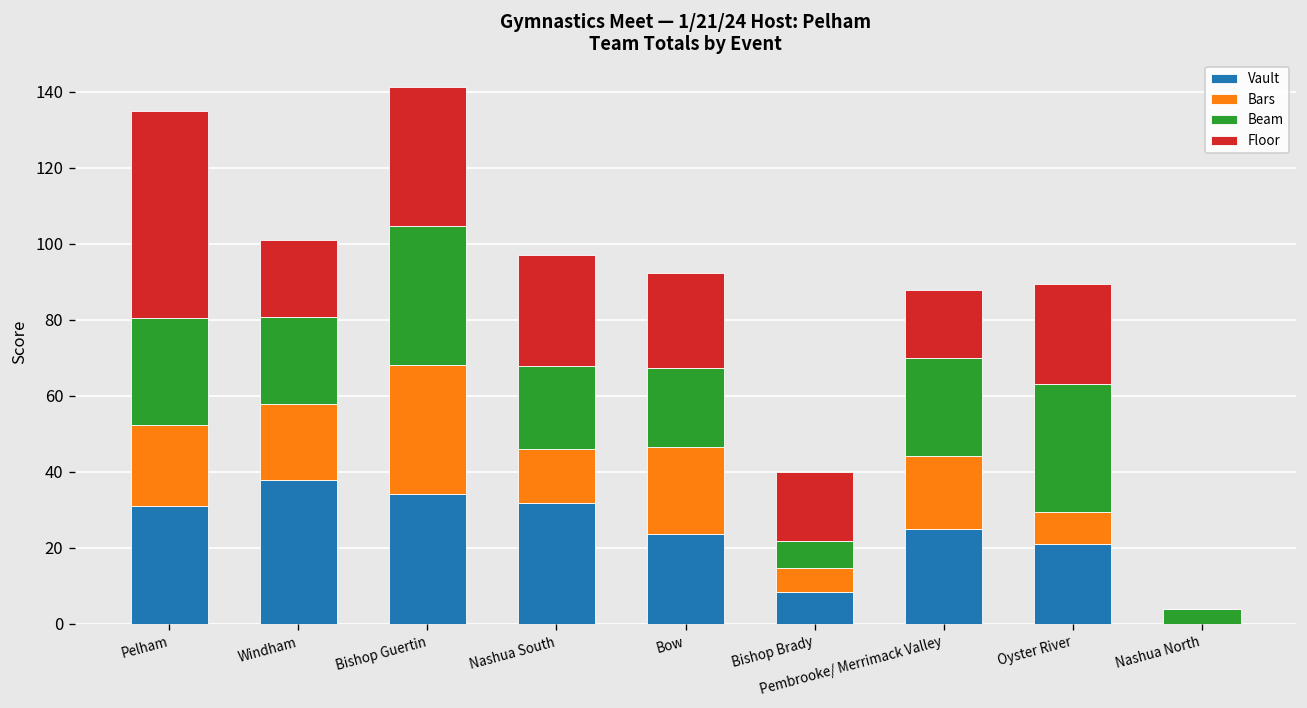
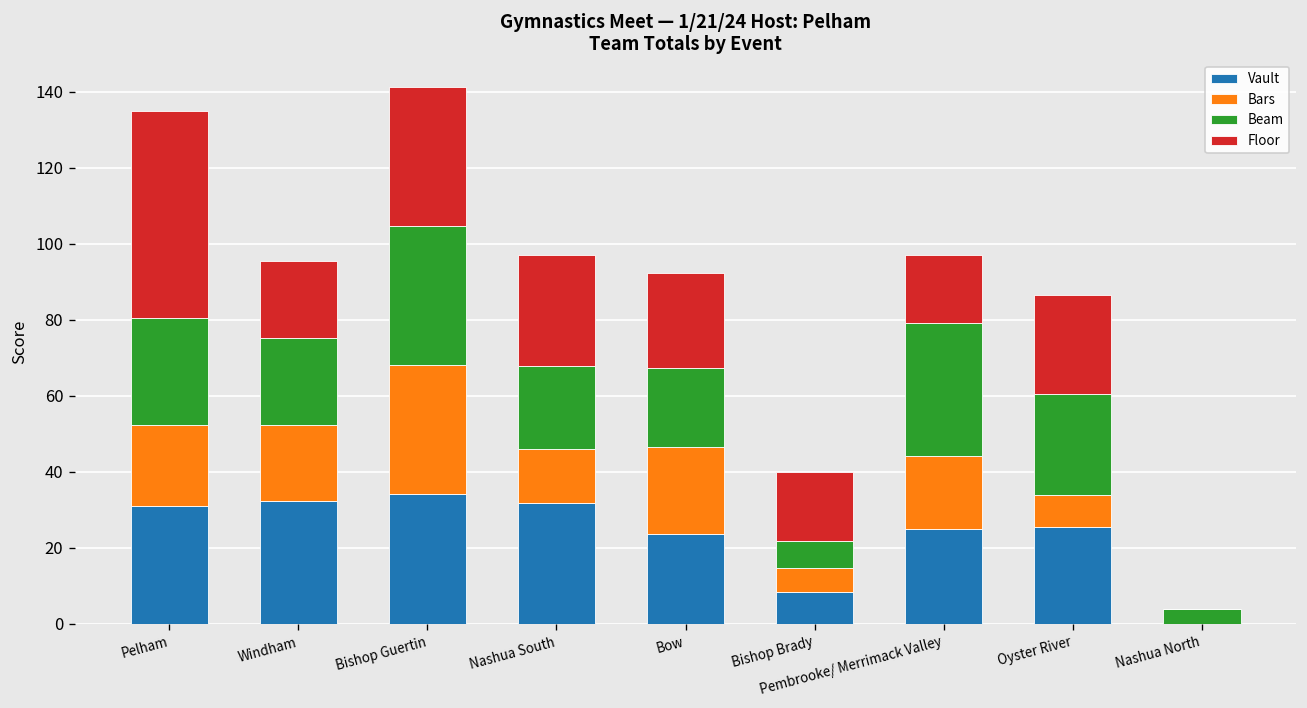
  {
    "Vault": {
      "Pelham": 31,
-     "Windham": 38,
+     "Windham": 32,
      "Bishop Guertin": 34,
      "Nashua South": 32,
      "Bow": 24,
      "Bishop Brady": 8,
      "Pembrooke/ Merrimack Valley": 25,
-     "Oyster River": 21,
+     "Oyster River": 26,
      "Nashua North": 0
    },
    "Bars": {
      "Pelham": 21,
      "Windham": 20,
      "Bishop Guertin": 34,
      "Nashua South": 14,
      "Bow": 23,
      "Bishop Brady": 6,
      "Pembrooke/ Merrimack Valley": 19,
      "Oyster River": 8,
      "Nashua North": 0
    },
    "Beam": {
      "Pelham": 28,
      "Windham": 23,
      "Bishop Guertin": 37,
      "Nashua South": 22,
      "Bow": 21,
      "Bishop Brady": 7,
-     "Pembrooke/ Merrimack Valley": 26,
-     "Oyster River": 34,
+     "Pembrooke/ Merrimack Valley": 35,
+     "Oyster River": 26,
      "Nashua North": 4
    },
    "Floor": {
      "Pelham": 55,
      "Windham": 20,
      "Bishop Guertin": 37,
      "Nashua South": 29,
      "Bow": 25,
      "Bishop Brady": 18,
      "Pembrooke/ Merrimack Valley": 18,
      "Oyster River": 26,
      "Nashua North": 0
    }
  }
